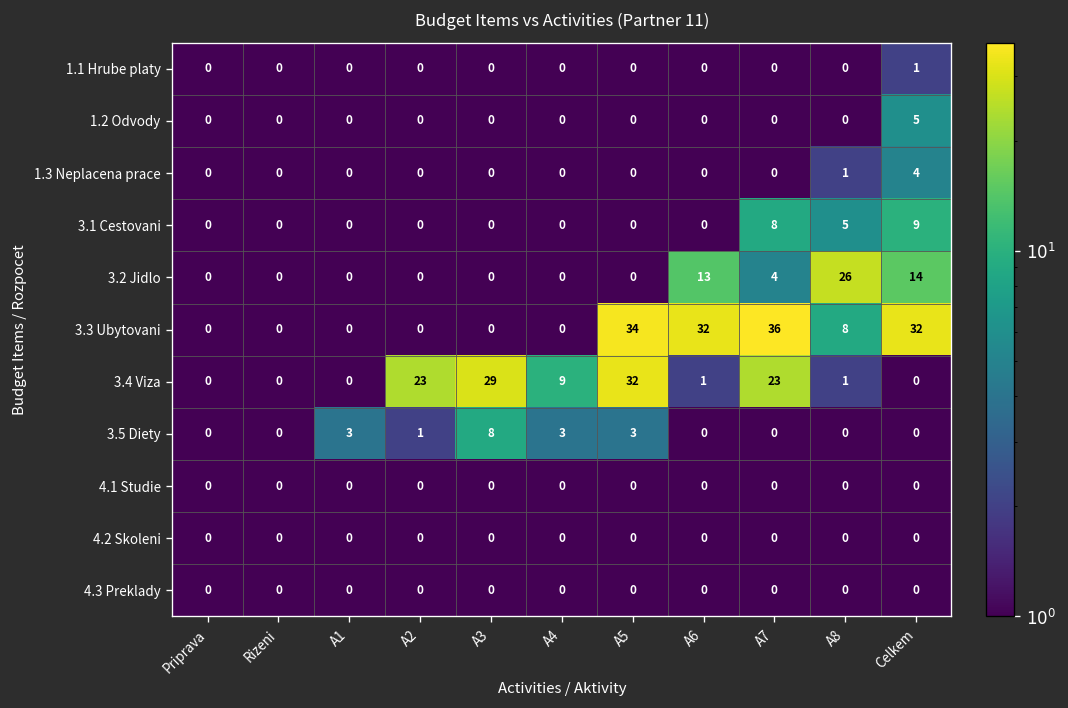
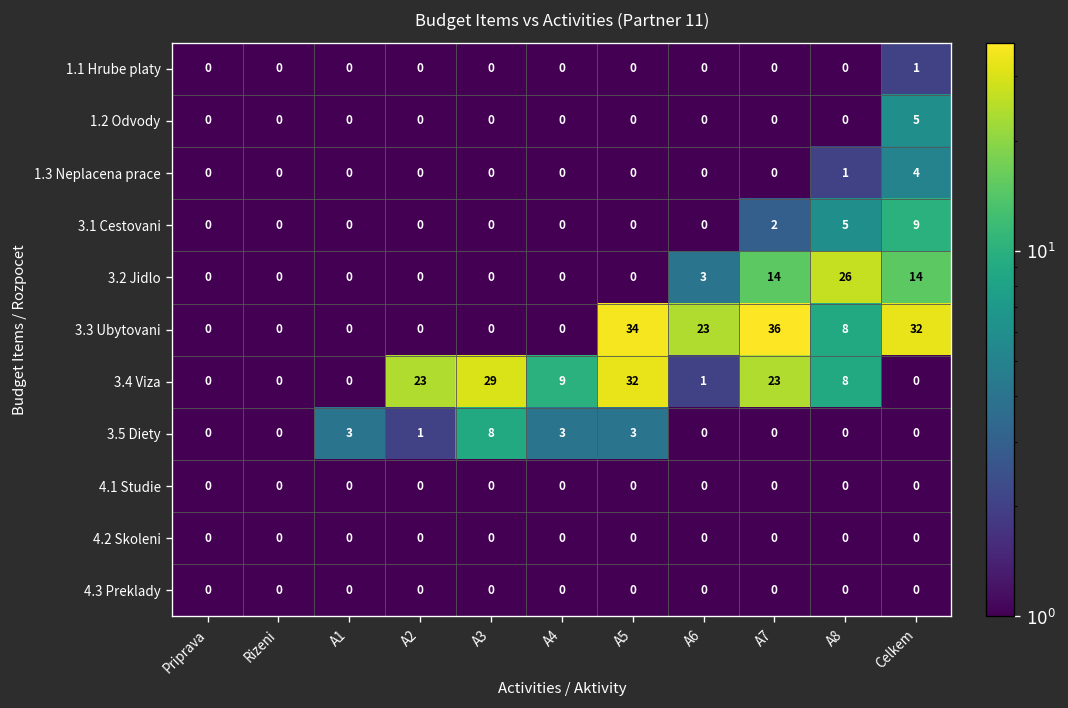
  {
    "1.1 Hrube platy": {
      "Priprava": 0,
      "Rizeni": 0,
      "A1": 0,
      "A2": 0,
      "A3": 0,
      "A4": 0,
      "A5": 0,
      "A6": 0,
      "A7": 0,
      "A8": 0,
      "Celkem": 1
    },
    "1.2 Odvody": {
      "Priprava": 0,
      "Rizeni": 0,
      "A1": 0,
      "A2": 0,
      "A3": 0,
      "A4": 0,
      "A5": 0,
      "A6": 0,
      "A7": 0,
      "A8": 0,
      "Celkem": 5
    },
    "1.3 Neplacena prace": {
      "Priprava": 0,
      "Rizeni": 0,
      "A1": 0,
      "A2": 0,
      "A3": 0,
      "A4": 0,
      "A5": 0,
      "A6": 0,
      "A7": 0,
      "A8": 1,
      "Celkem": 4
    },
    "3.1 Cestovani": {
      "Priprava": 0,
      "Rizeni": 0,
      "A1": 0,
      "A2": 0,
      "A3": 0,
      "A4": 0,
      "A5": 0,
      "A6": 0,
-     "A7": 8,
+     "A7": 2,
      "A8": 5,
      "Celkem": 9
    },
    "3.2 Jidlo": {
      "Priprava": 0,
      "Rizeni": 0,
      "A1": 0,
      "A2": 0,
      "A3": 0,
      "A4": 0,
      "A5": 0,
-     "A6": 13,
-     "A7": 4,
+     "A6": 3,
+     "A7": 14,
      "A8": 26,
      "Celkem": 14
    },
    "3.3 Ubytovani": {
      "Priprava": 0,
      "Rizeni": 0,
      "A1": 0,
      "A2": 0,
      "A3": 0,
      "A4": 0,
      "A5": 34,
-     "A6": 32,
+     "A6": 23,
      "A7": 36,
      "A8": 8,
      "Celkem": 32
    },
    "3.4 Viza": {
      "Priprava": 0,
      "Rizeni": 0,
      "A1": 0,
      "A2": 23,
      "A3": 29,
      "A4": 9,
      "A5": 32,
      "A6": 1,
      "A7": 23,
-     "A8": 1,
+     "A8": 8,
      "Celkem": 0
    },
    "3.5 Diety": {
      "Priprava": 0,
      "Rizeni": 0,
      "A1": 3,
      "A2": 1,
      "A3": 8,
      "A4": 3,
      "A5": 3,
      "A6": 0,
      "A7": 0,
      "A8": 0,
      "Celkem": 0
    },
    "4.1 Studie": {
      "Priprava": 0,
      "Rizeni": 0,
      "A1": 0,
      "A2": 0,
      "A3": 0,
      "A4": 0,
      "A5": 0,
      "A6": 0,
      "A7": 0,
      "A8": 0,
      "Celkem": 0
    },
    "4.2 Skoleni": {
      "Priprava": 0,
      "Rizeni": 0,
      "A1": 0,
      "A2": 0,
      "A3": 0,
      "A4": 0,
      "A5": 0,
      "A6": 0,
      "A7": 0,
      "A8": 0,
      "Celkem": 0
    },
    "4.3 Preklady": {
      "Priprava": 0,
      "Rizeni": 0,
      "A1": 0,
      "A2": 0,
      "A3": 0,
      "A4": 0,
      "A5": 0,
      "A6": 0,
      "A7": 0,
      "A8": 0,
      "Celkem": 0
    }
  }
